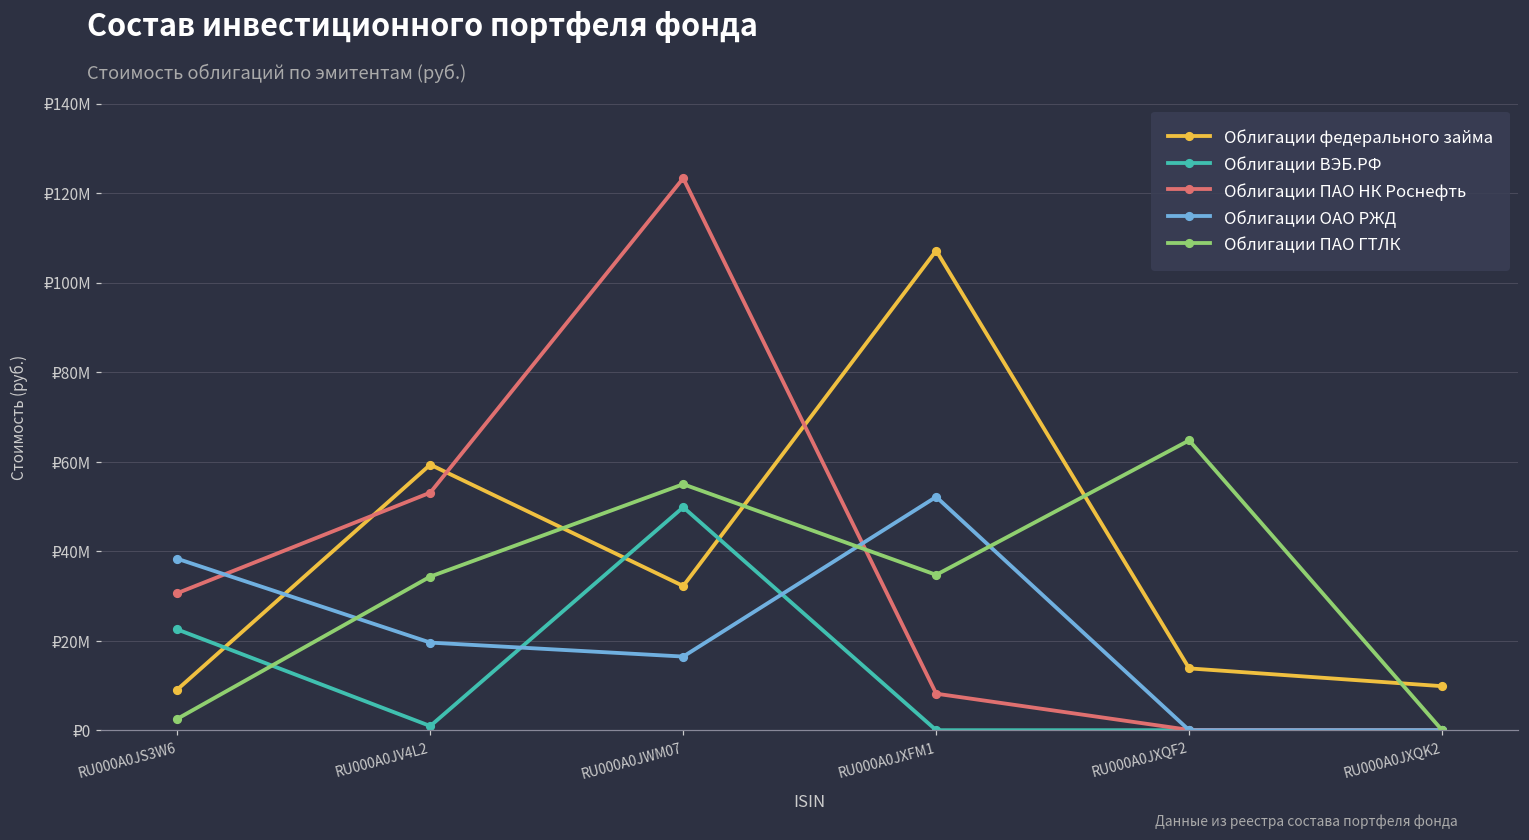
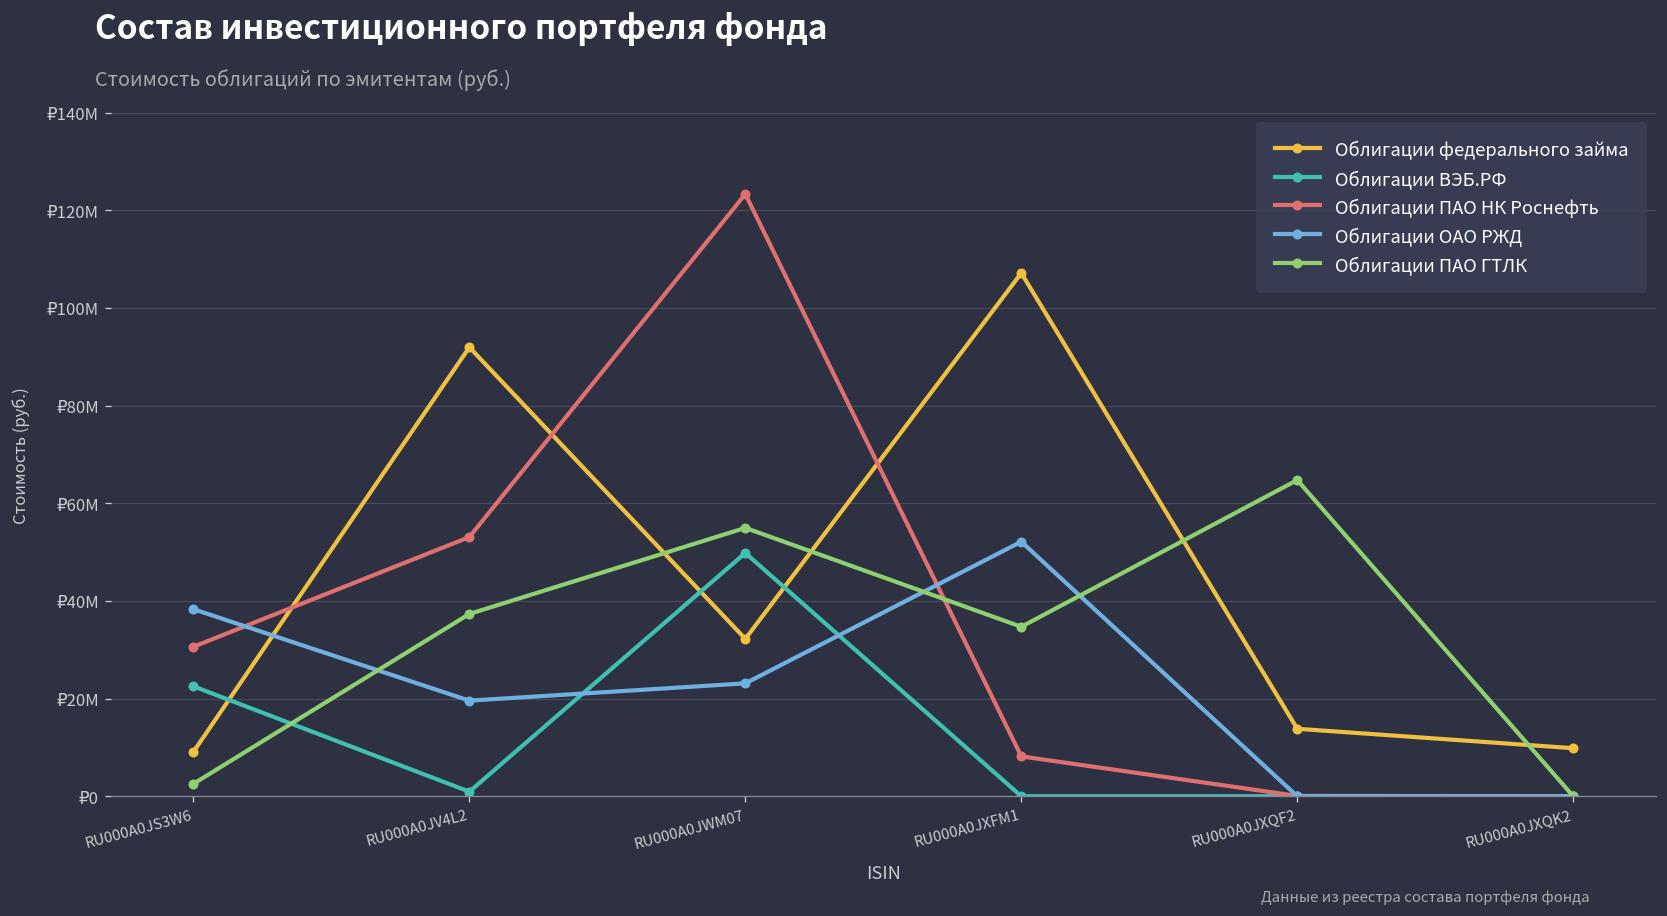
  {
    "Облигации федерального займа": {
      "RU000A0JS3W6": "₽9000000",
-     "RU000A0JV4L2": "₽59000000",
+     "RU000A0JV4L2": "₽92000000",
      "RU000A0JWM07": "₽32000000",
      "RU000A0JXFM1": "₽107000000",
      "RU000A0JXQF2": "₽14000000",
      "RU000A0JXQK2": "₽10000000"
    },
    "Облигации ВЭБ.РФ": {
      "RU000A0JS3W6": "₽23000000",
      "RU000A0JV4L2": "₽1000000",
      "RU000A0JWM07": "₽50000000",
      "RU000A0JXFM1": "₽0"
    },
    "Облигации ПАО НК Роснефть": {
      "RU000A0JS3W6": "₽31000000",
      "RU000A0JV4L2": "₽53000000",
      "RU000A0JWM07": "₽123000000",
      "RU000A0JXFM1": "₽8000000"
    },
    "Облигации ОАО РЖД": {
      "RU000A0JS3W6": "₽38000000",
      "RU000A0JV4L2": "₽20000000",
-     "RU000A0JWM07": "₽16000000",
+     "RU000A0JWM07": "₽23000000",
      "RU000A0JXFM1": "₽52000000"
    },
    "Облигации ПАО ГТЛК": {
      "RU000A0JS3W6": "₽3000000",
-     "RU000A0JV4L2": "₽34000000",
+     "RU000A0JV4L2": "₽37000000",
      "RU000A0JWM07": "₽55000000",
      "RU000A0JXFM1": "₽35000000",
      "RU000A0JXQF2": "₽65000000"
    }
  }
